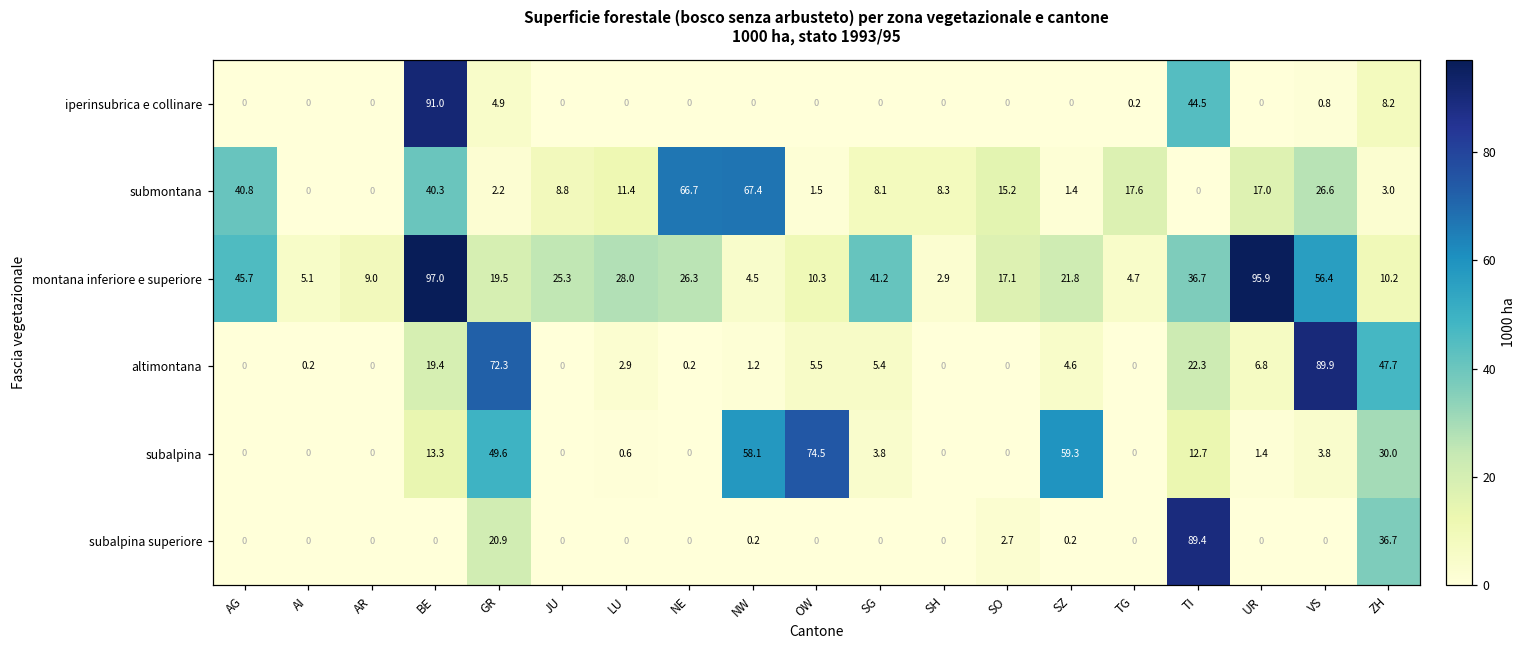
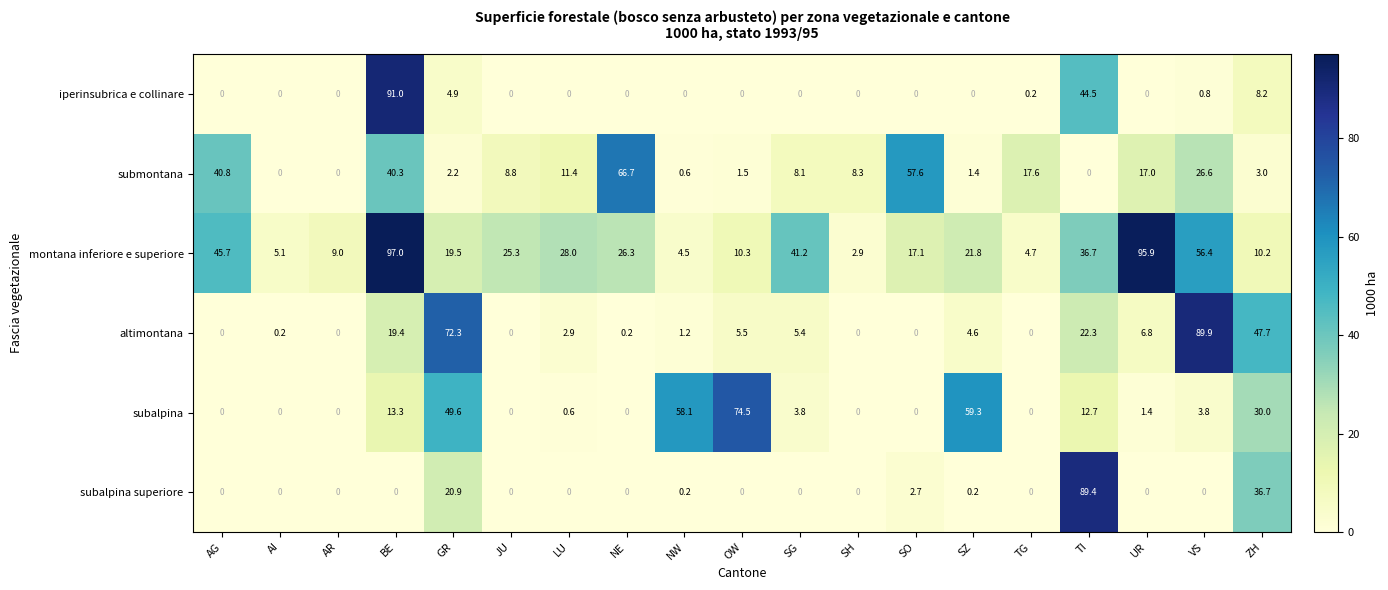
  {
    "iperinsubrica e collinare": {
      "AG": 0,
      "AI": 0,
      "AR": 0,
      "BE": 91.0,
      "GR": 4.9,
      "JU": 0,
      "LU": 0,
      "NE": 0,
      "NW": 0,
      "OW": 0,
      "SG": 0,
      "SH": 0,
      "SO": 0,
      "SZ": 0,
      "TG": 0.2,
      "TI": 44.5,
      "UR": 0,
      "VS": 0.8,
      "ZH": 8.2
    },
    "submontana": {
      "AG": 40.8,
      "AI": 0,
      "AR": 0,
      "BE": 40.3,
      "GR": 2.2,
      "JU": 8.8,
      "LU": 11.4,
      "NE": 66.7,
-     "NW": 67.4,
+     "NW": 0.6,
      "OW": 1.5,
      "SG": 8.1,
      "SH": 8.3,
-     "SO": 15.2,
+     "SO": 57.6,
      "SZ": 1.4,
      "TG": 17.6,
      "TI": 0,
      "UR": 17.0,
      "VS": 26.6,
      "ZH": 3.0
    },
    "montana inferiore e superiore": {
      "AG": 45.7,
      "AI": 5.1,
      "AR": 9.0,
      "BE": 97.0,
      "GR": 19.5,
      "JU": 25.3,
      "LU": 28.0,
      "NE": 26.3,
      "NW": 4.5,
      "OW": 10.3,
      "SG": 41.2,
      "SH": 2.9,
      "SO": 17.1,
      "SZ": 21.8,
      "TG": 4.7,
      "TI": 36.7,
      "UR": 95.9,
      "VS": 56.4,
      "ZH": 10.2
    },
    "altimontana": {
      "AG": 0,
      "AI": 0.2,
      "AR": 0,
      "BE": 19.4,
      "GR": 72.3,
      "JU": 0,
      "LU": 2.9,
      "NE": 0.2,
      "NW": 1.2,
      "OW": 5.5,
      "SG": 5.4,
      "SH": 0,
      "SO": 0,
      "SZ": 4.6,
      "TG": 0,
      "TI": 22.3,
      "UR": 6.8,
      "VS": 89.9,
      "ZH": 47.7
    },
    "subalpina": {
      "AG": 0,
      "AI": 0,
      "AR": 0,
      "BE": 13.3,
      "GR": 49.6,
      "JU": 0,
      "LU": 0.6,
      "NE": 0,
      "NW": 58.1,
      "OW": 74.5,
      "SG": 3.8,
      "SH": 0,
      "SO": 0,
      "SZ": 59.3,
      "TG": 0,
      "TI": 12.7,
      "UR": 1.4,
      "VS": 3.8,
      "ZH": 30.0
    },
    "subalpina superiore": {
      "AG": 0,
      "AI": 0,
      "AR": 0,
      "BE": 0,
      "GR": 20.9,
      "JU": 0,
      "LU": 0,
      "NE": 0,
      "NW": 0.2,
      "OW": 0,
      "SG": 0,
      "SH": 0,
      "SO": 2.7,
      "SZ": 0.2,
      "TG": 0,
      "TI": 89.4,
      "UR": 0,
      "VS": 0,
      "ZH": 36.7
    }
  }
